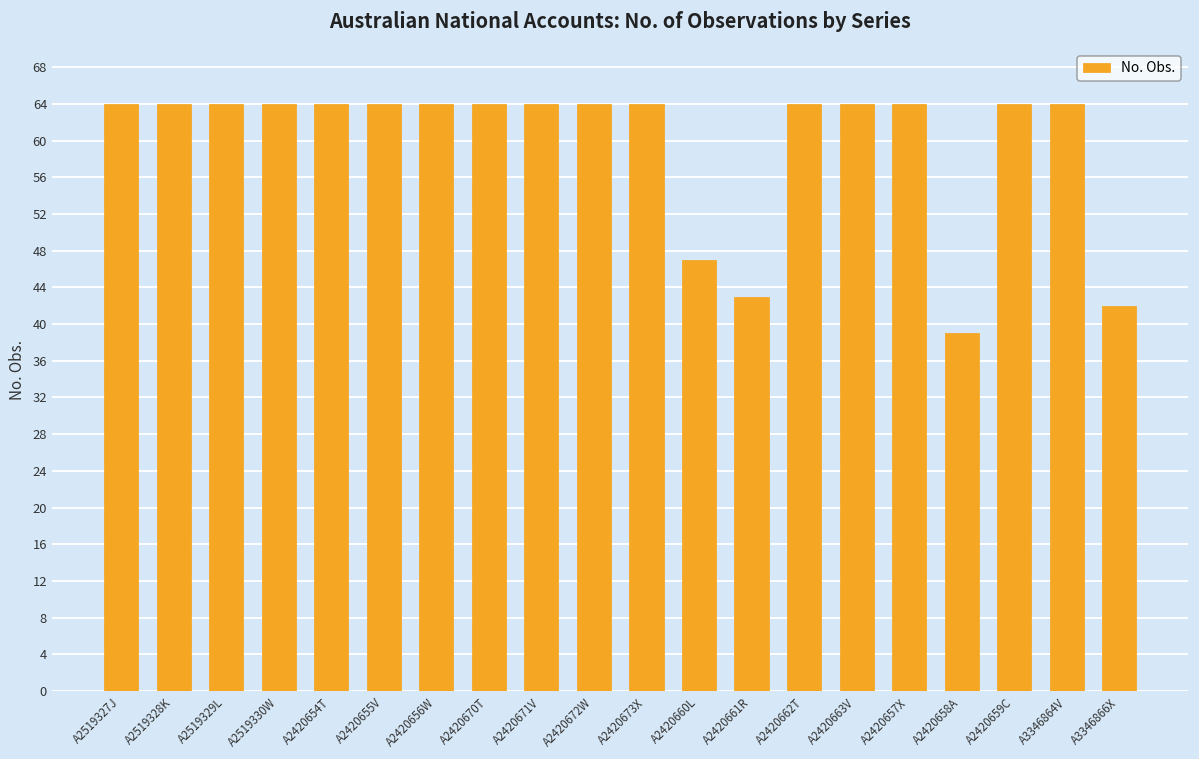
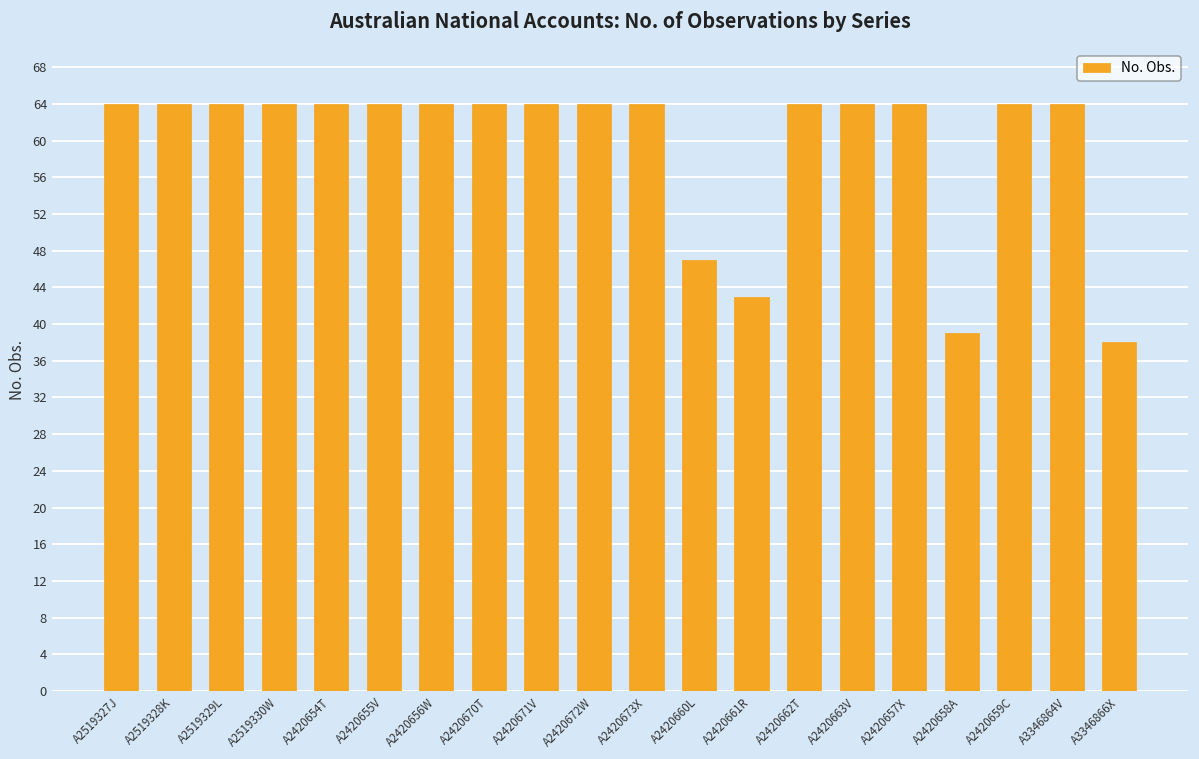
  {
    "A2519327J": 64,
    "A2519328K": 64,
    "A2519329L": 64,
    "A2519330W": 64,
    "A2420654T": 64,
    "A2420655V": 64,
    "A2420656W": 64,
    "A2420670T": 64,
    "A2420671V": 64,
    "A2420672W": 64,
    "A2420673X": 64,
    "A2420660L": 47,
    "A2420661R": 43,
    "A2420662T": 64,
    "A2420663V": 64,
    "A2420657X": 64,
    "A2420658A": 39,
    "A2420659C": 64,
    "A3346864V": 64,
-   "A3346866X": 42
+   "A3346866X": 38
  }
